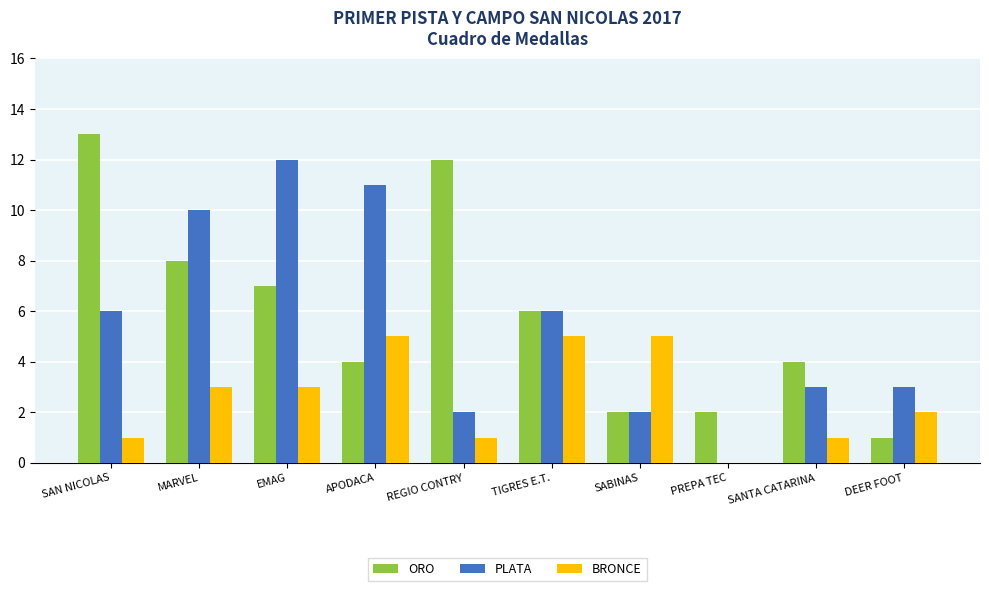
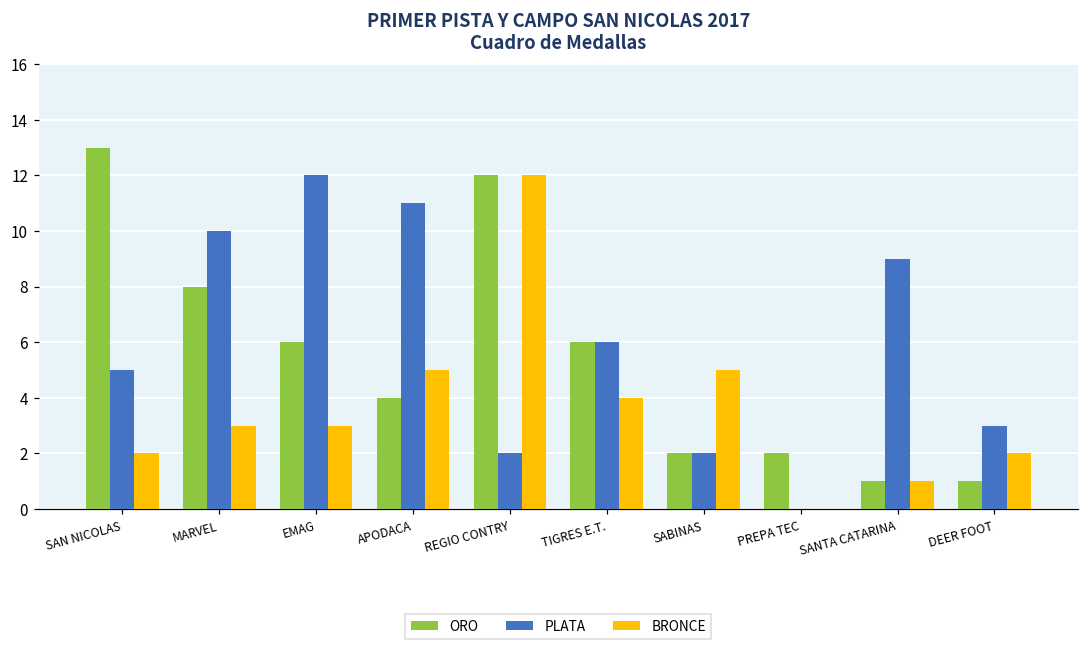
  {
    "ORO": {
      "SAN NICOLAS": 13,
      "MARVEL": 8,
-     "EMAG": 7,
+     "EMAG": 6,
      "APODACA": 4,
      "REGIO CONTRY": 12,
      "TIGRES E.T.": 6,
      "SABINAS": 2,
      "PREPA TEC": 2,
-     "SANTA CATARINA": 4,
+     "SANTA CATARINA": 1,
      "DEER FOOT": 1
    },
    "PLATA": {
-     "SAN NICOLAS": 6,
+     "SAN NICOLAS": 5,
      "MARVEL": 10,
      "EMAG": 12,
      "APODACA": 11,
      "REGIO CONTRY": 2,
      "TIGRES E.T.": 6,
      "SABINAS": 2,
      "PREPA TEC": 0,
-     "SANTA CATARINA": 3,
+     "SANTA CATARINA": 9,
      "DEER FOOT": 3
    },
    "BRONCE": {
-     "SAN NICOLAS": 1,
+     "SAN NICOLAS": 2,
      "MARVEL": 3,
      "EMAG": 3,
      "APODACA": 5,
-     "REGIO CONTRY": 1,
-     "TIGRES E.T.": 5,
+     "REGIO CONTRY": 12,
+     "TIGRES E.T.": 4,
      "SABINAS": 5,
      "PREPA TEC": 0,
      "SANTA CATARINA": 1,
      "DEER FOOT": 2
    }
  }
